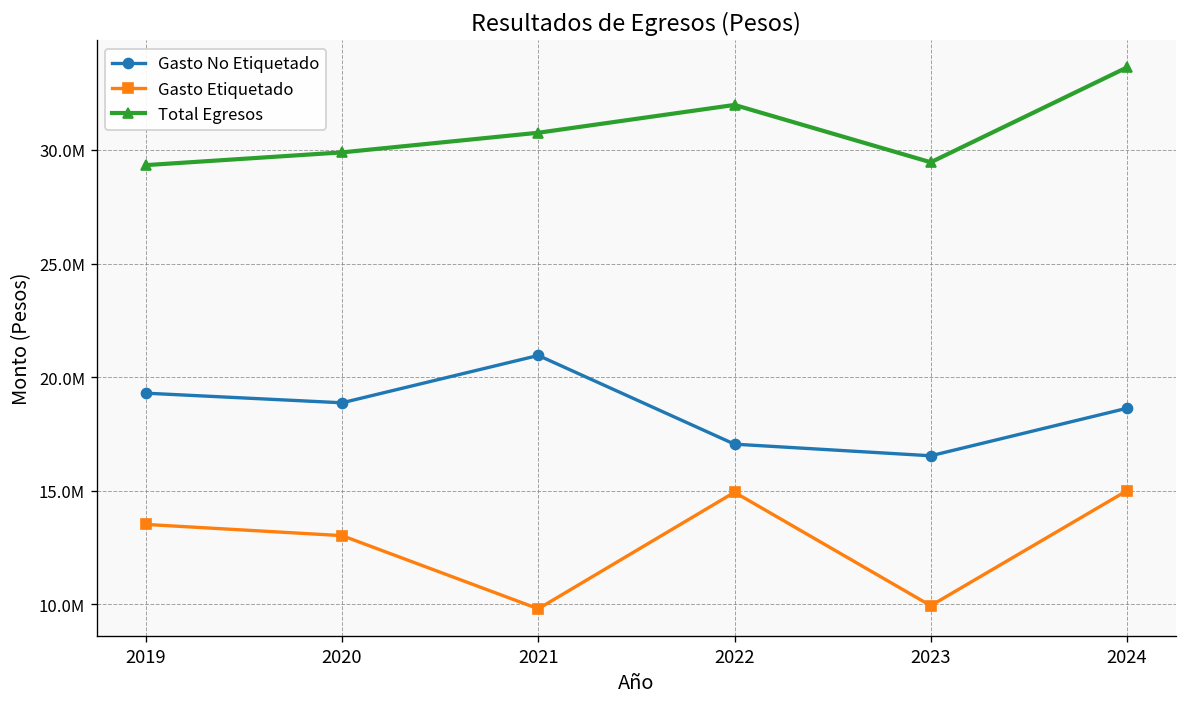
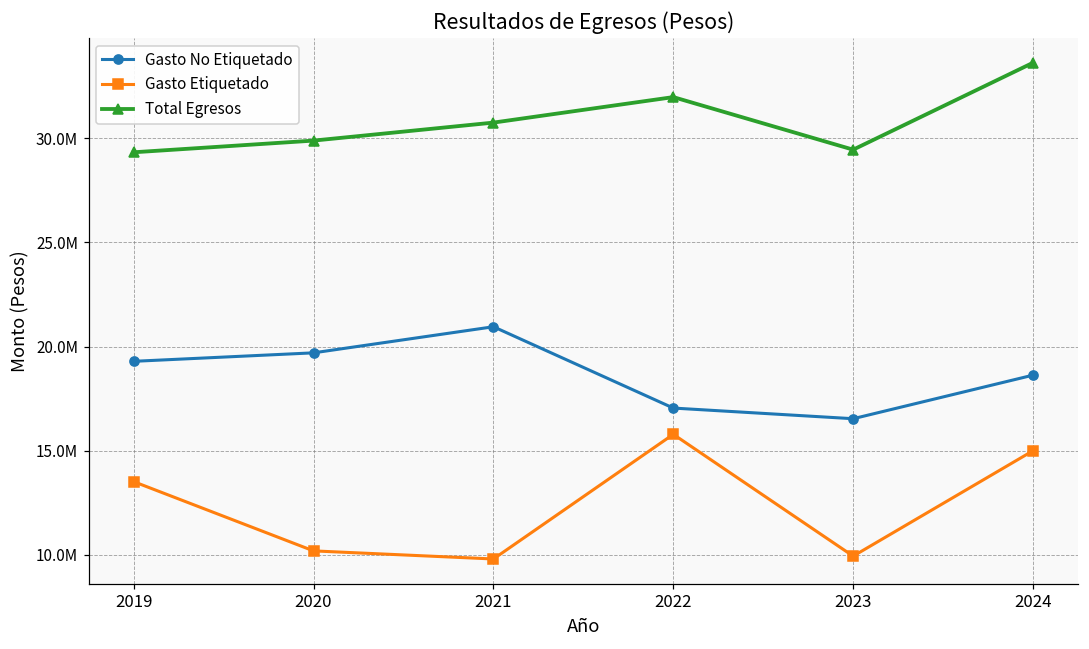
  {
    "Gasto No Etiquetado": {
      "2019": 19300000,
-     "2020": 18900000,
+     "2020": 19700000,
      "2021": 21000000,
      "2022": 17000000,
      "2023": 16500000,
      "2024": 18600000
    },
    "Gasto Etiquetado": {
      "2019": 13500000,
-     "2020": 13000000,
+     "2020": 10200000,
      "2021": 9800000,
-     "2022": 14900000,
+     "2022": 15800000,
      "2023": 9900000,
      "2024": 15000000
    },
    "Total Egresos": {
      "2019": 29300000,
      "2020": 29900000,
      "2021": 30800000,
      "2022": 32000000,
      "2023": 29500000,
      "2024": 33600000
    }
  }
